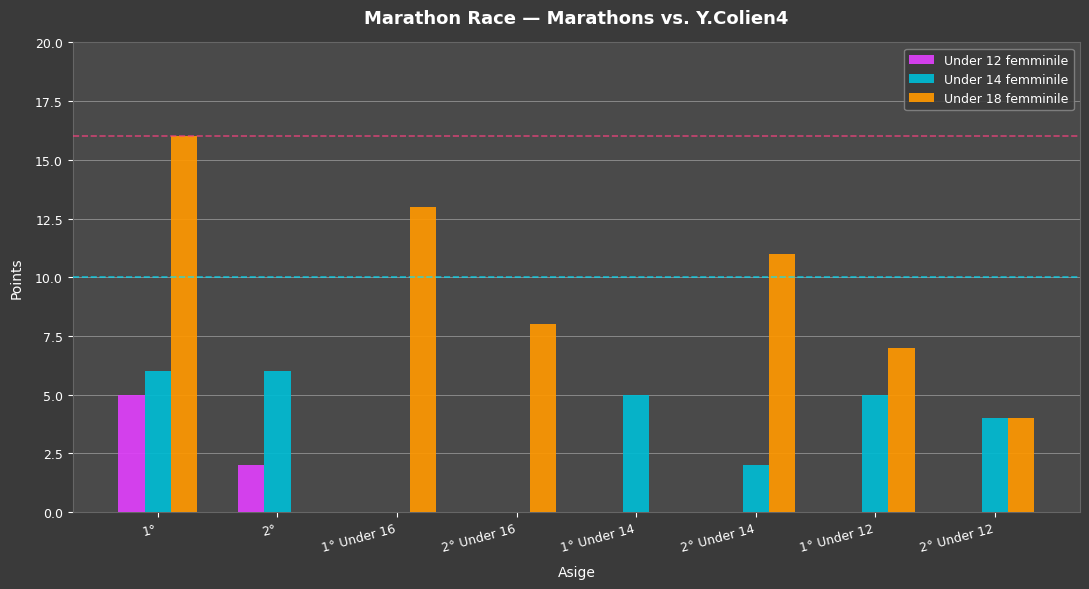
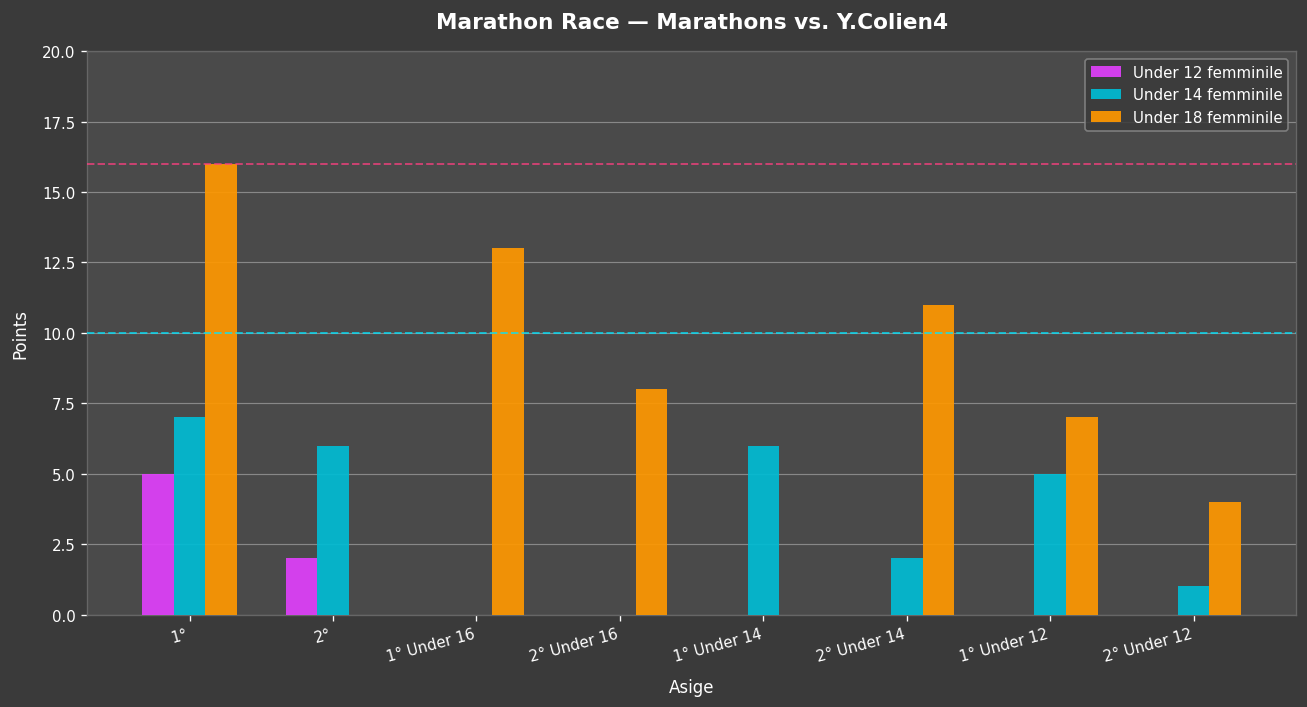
  {
    "Under 12 femminile": {
      "1°": 5,
      "2°": 2,
      "1° Under 16": 0,
      "2° Under 16": 0,
      "1° Under 14": 0,
      "2° Under 14": 0,
      "1° Under 12": 0,
      "2° Under 12": 0
    },
    "Under 14 femminile": {
-     "1°": 6,
+     "1°": 7,
      "2°": 6,
      "1° Under 16": 0,
      "2° Under 16": 0,
-     "1° Under 14": 5,
+     "1° Under 14": 6,
      "2° Under 14": 2,
      "1° Under 12": 5,
-     "2° Under 12": 4
+     "2° Under 12": 1
    },
    "Under 18 femminile": {
      "1°": 16,
      "2°": 0,
      "1° Under 16": 13,
      "2° Under 16": 8,
      "1° Under 14": 0,
      "2° Under 14": 11,
      "1° Under 12": 7,
      "2° Under 12": 4
    }
  }
